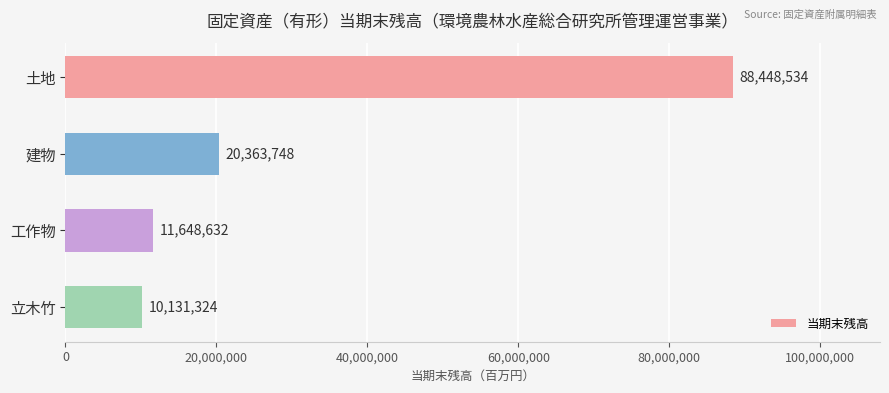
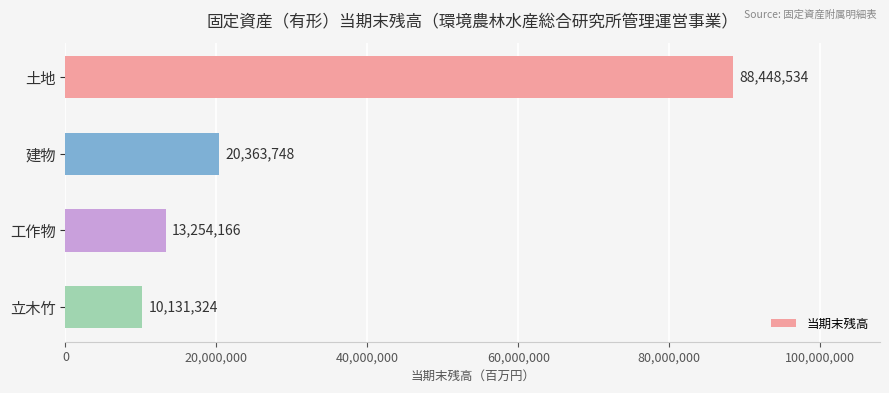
  {
    "土地": "88,448,534",
    "建物": "20,363,748",
-   "工作物": "11,648,632",
+   "工作物": "13,254,166",
    "立木竹": "10,131,324"
  }
